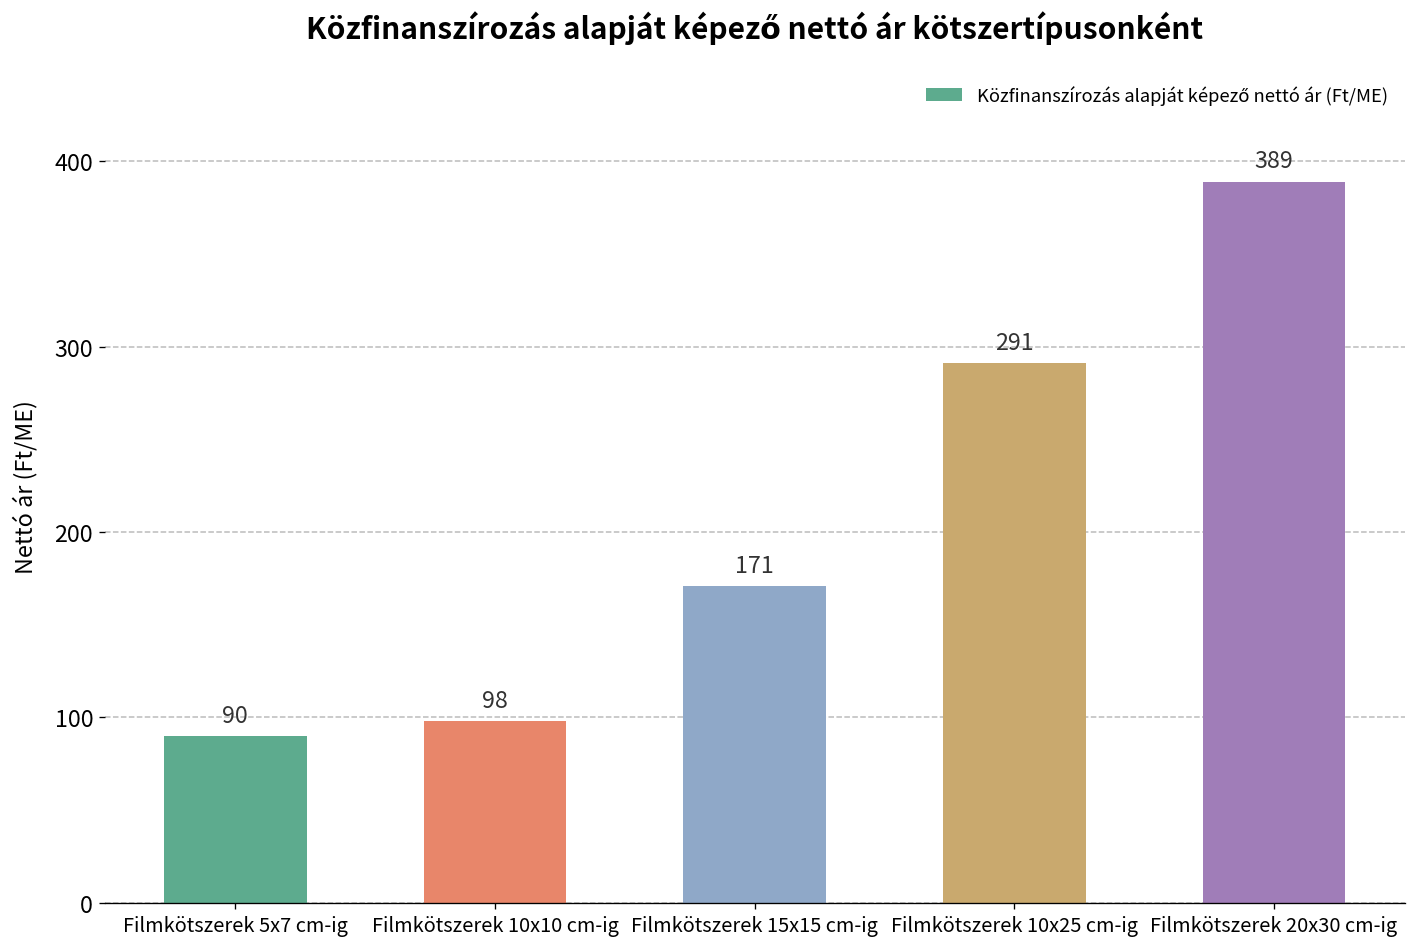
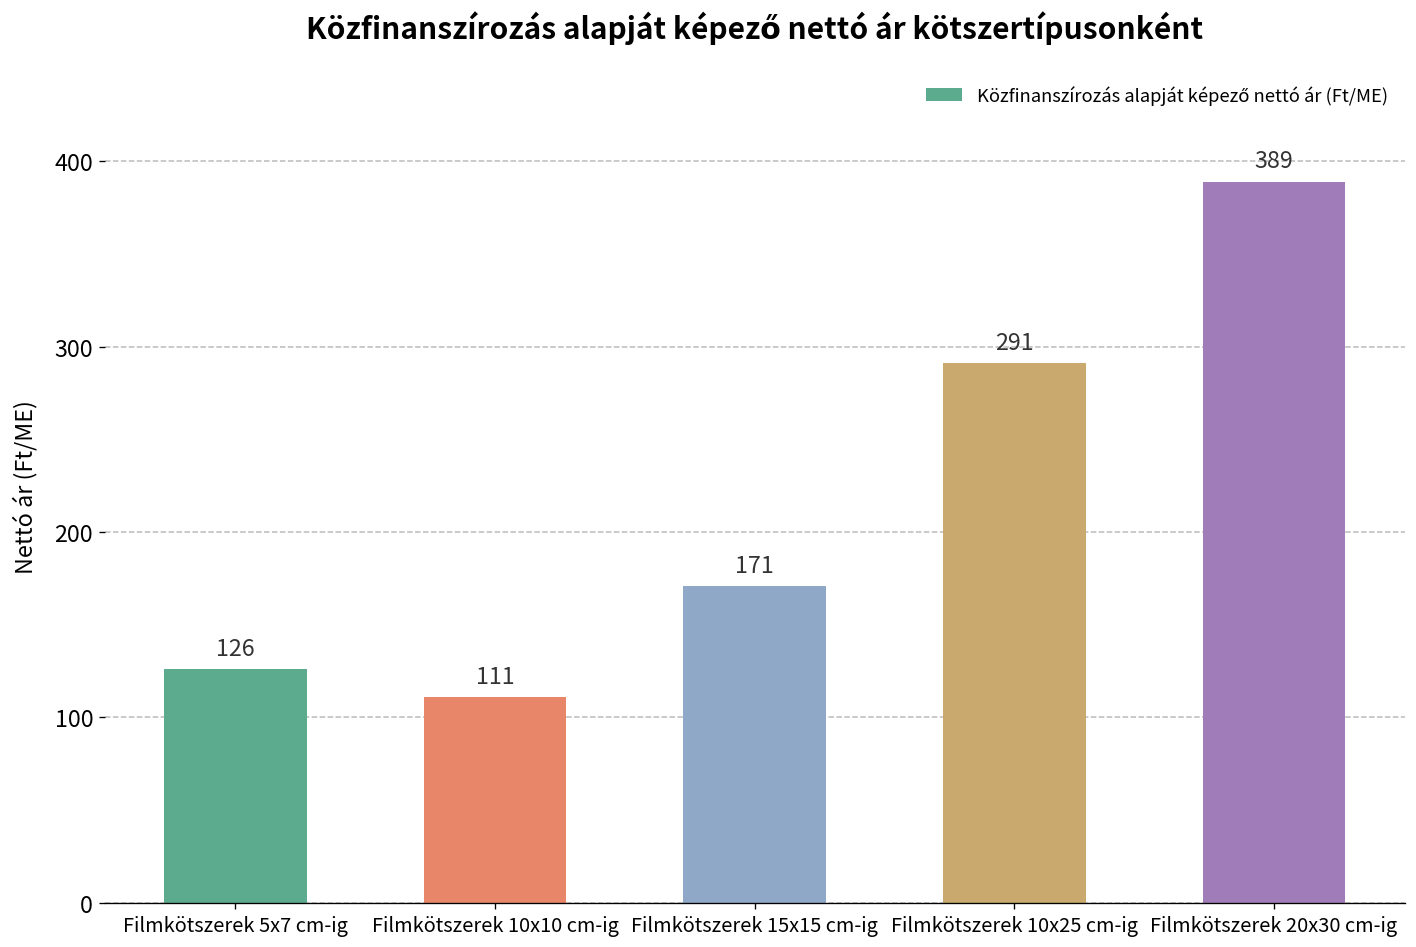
  {
-   "Filmkötszerek 5x7 cm-ig": 90,
-   "Filmkötszerek 10x10 cm-ig": 98,
+   "Filmkötszerek 5x7 cm-ig": 126,
+   "Filmkötszerek 10x10 cm-ig": 111,
    "Filmkötszerek 15x15 cm-ig": 171,
    "Filmkötszerek 10x25 cm-ig": 291,
    "Filmkötszerek 20x30 cm-ig": 389
  }
